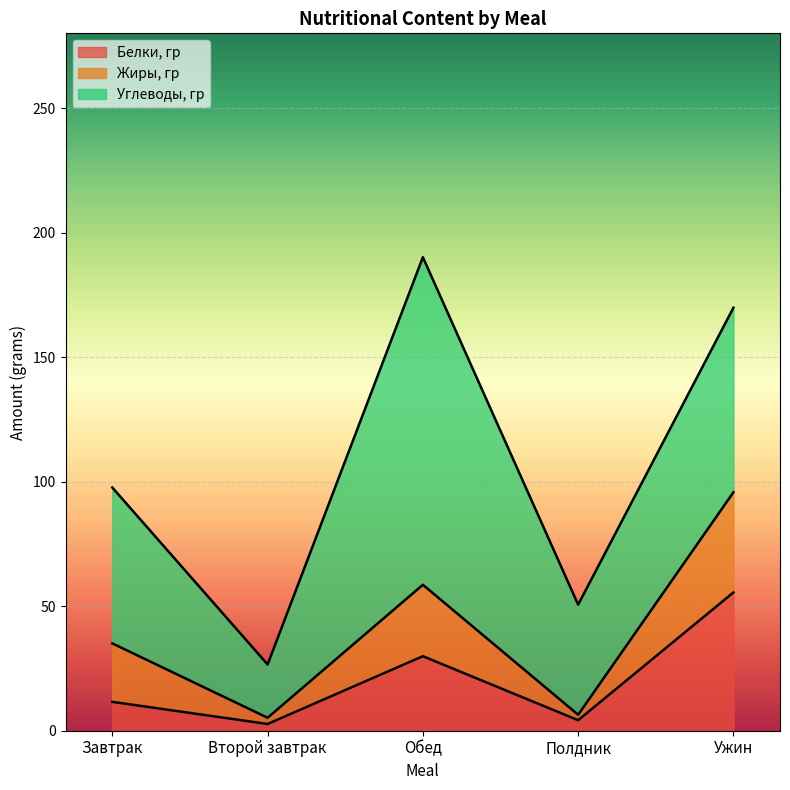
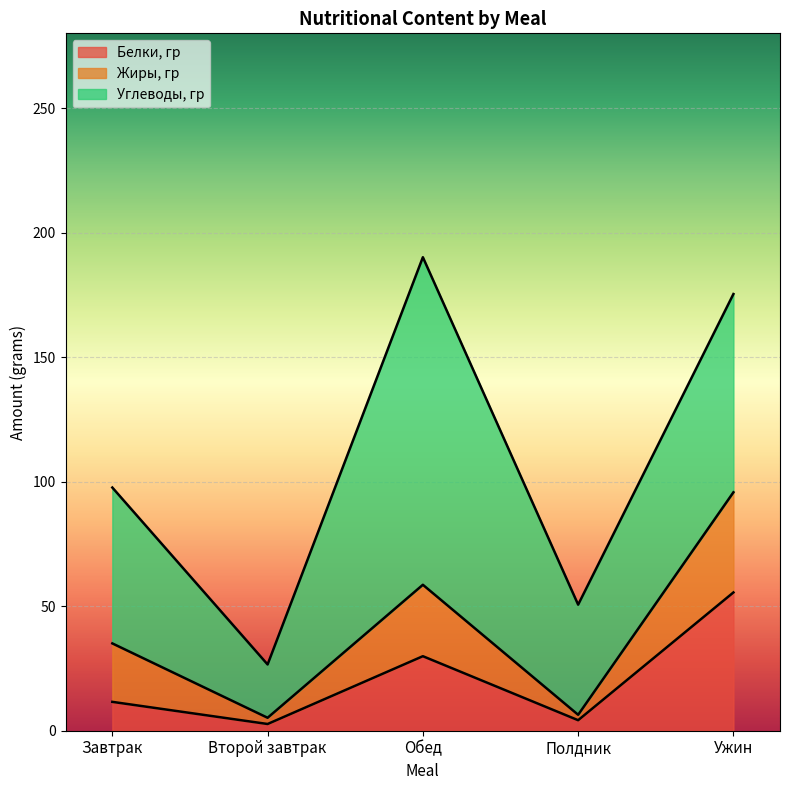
  {
    "Углеводы, гр": {
      "Завтрак": 63,
      "Второй завтрак": 21,
      "Обед": 132,
      "Полдник": 44,
-     "Ужин": 74
+     "Ужин": 80
    }
  }
